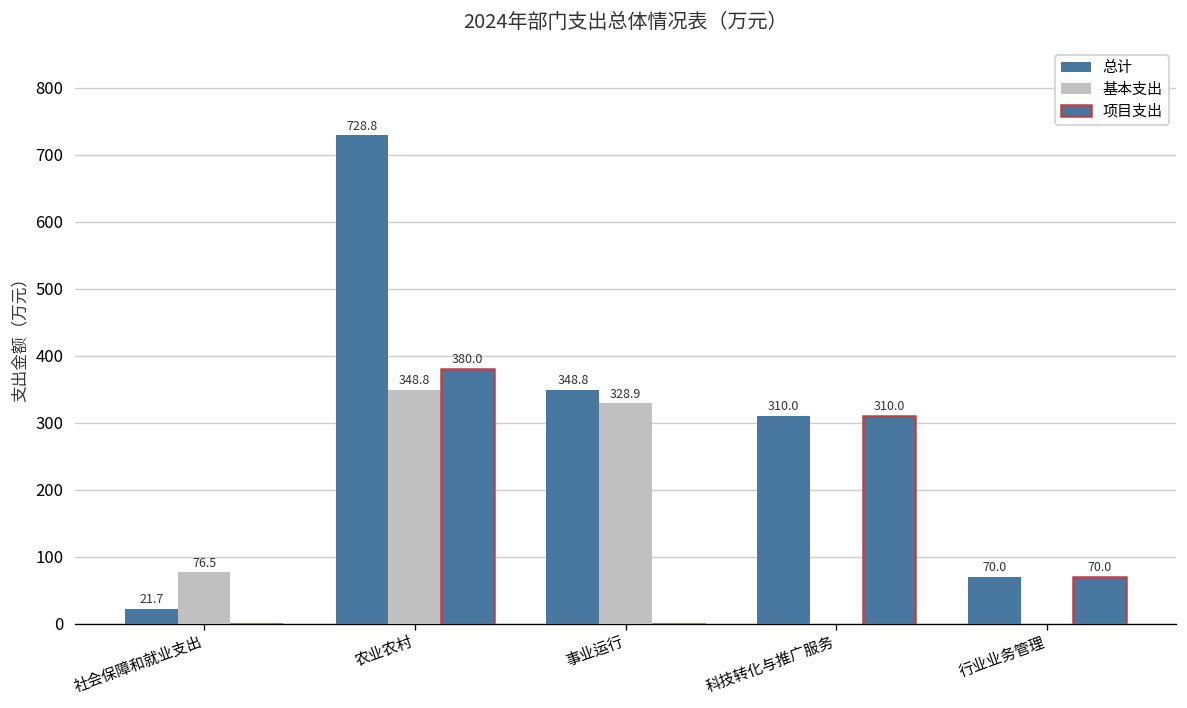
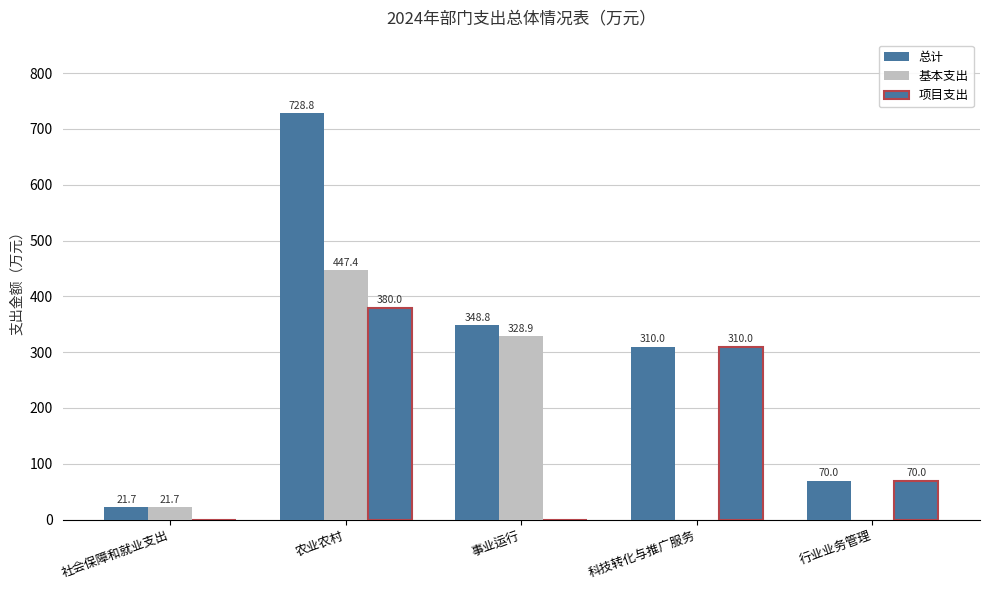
  {
    "基本支出": {
-     "社会保障和就业支出": 76.5,
-     "农业农村": 348.8,
+     "社会保障和就业支出": 21.7,
+     "农业农村": 447.4,
      "事业运行": 328.9
    }
  }
